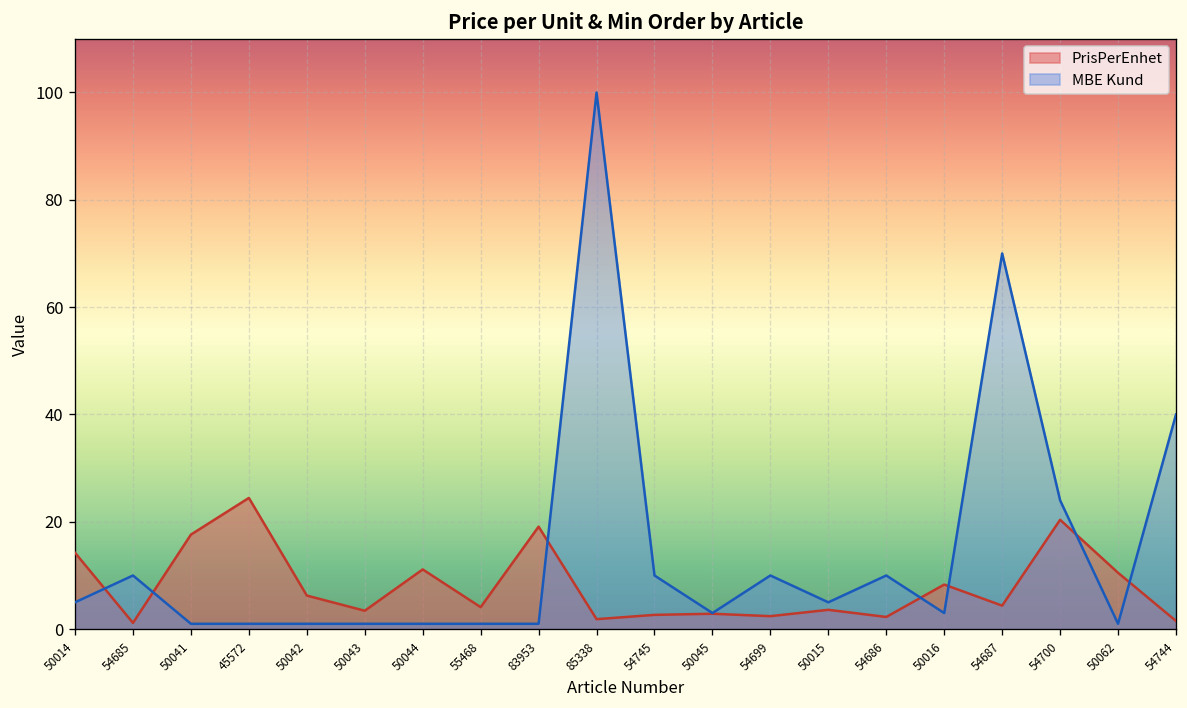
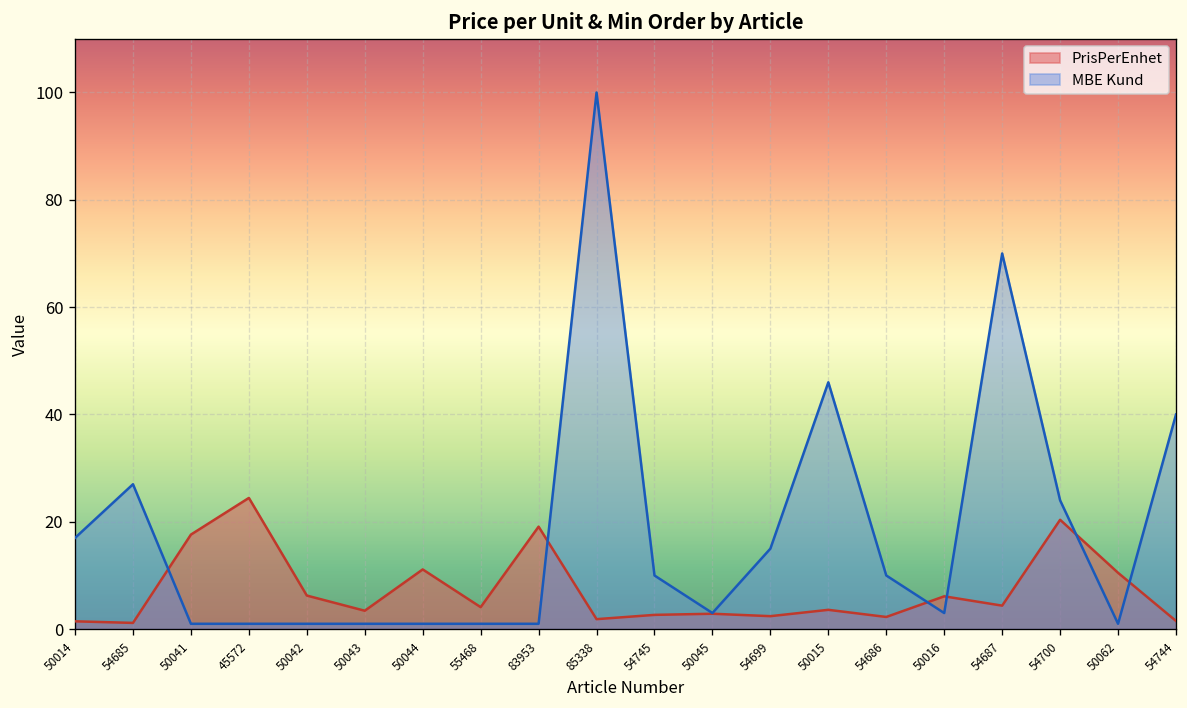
  {
    "PrisPerEnhet": {
-     "50014": 14,
+     "50014": 1,
      "54685": 1,
      "50041": 18,
      "45572": 24,
      "50042": 6,
      "50043": 3,
      "50044": 11,
      "55468": 4,
      "83953": 19,
      "85338": 2,
      "54745": 3,
      "54699": 2,
      "50015": 4,
      "54686": 2,
-     "50016": 8,
+     "50016": 6,
      "54687": 4,
      "54700": 20,
      "50062": 11,
      "54744": 2
    },
    "MBE Kund": {
-     "50014": 5,
-     "54685": 10,
+     "50014": 17,
+     "54685": 27,
      "50041": 1,
      "45572": 1,
      "50042": 1,
      "50043": 1,
      "50044": 1,
      "55468": 1,
      "83953": 1,
      "85338": 100,
      "54745": 10,
-     "54699": 10,
-     "50015": 5,
+     "54699": 15,
+     "50015": 46,
      "54686": 10,
      "50016": 3,
      "54687": 70,
      "54700": 24,
      "50062": 1,
      "54744": 40
    }
  }
